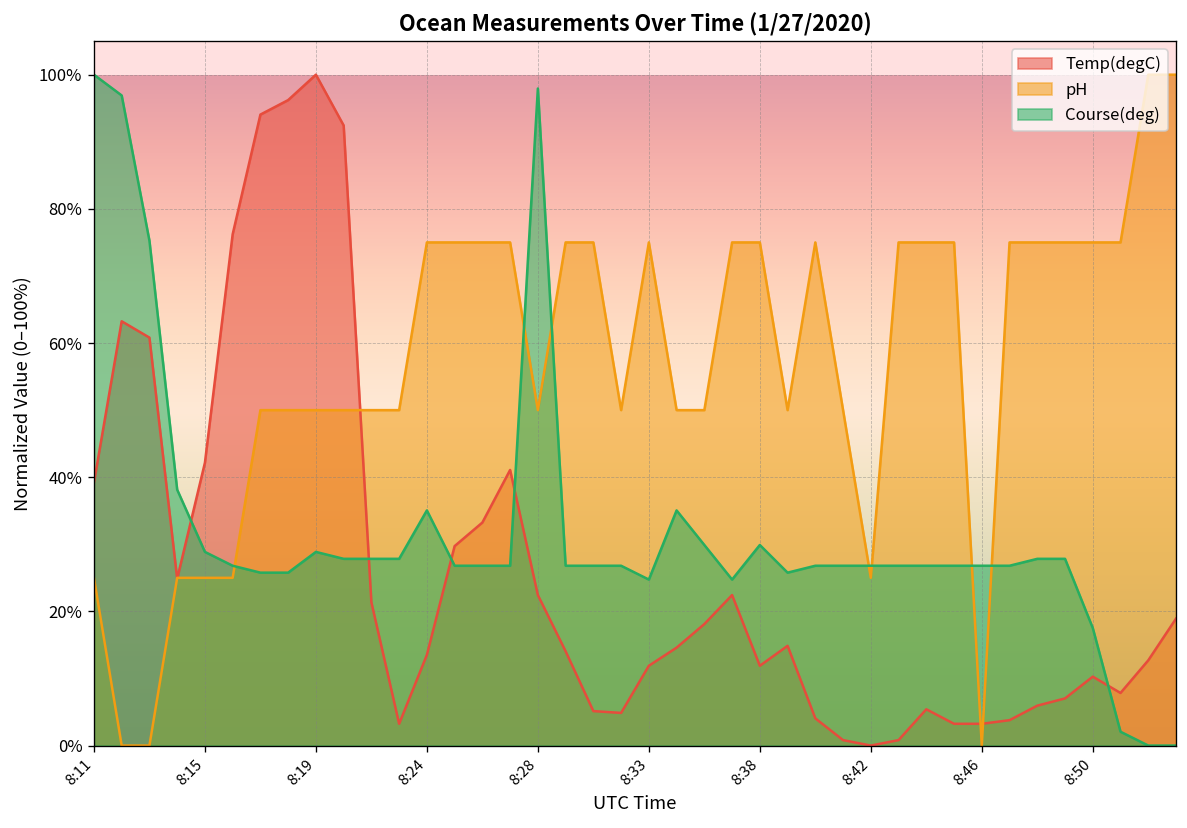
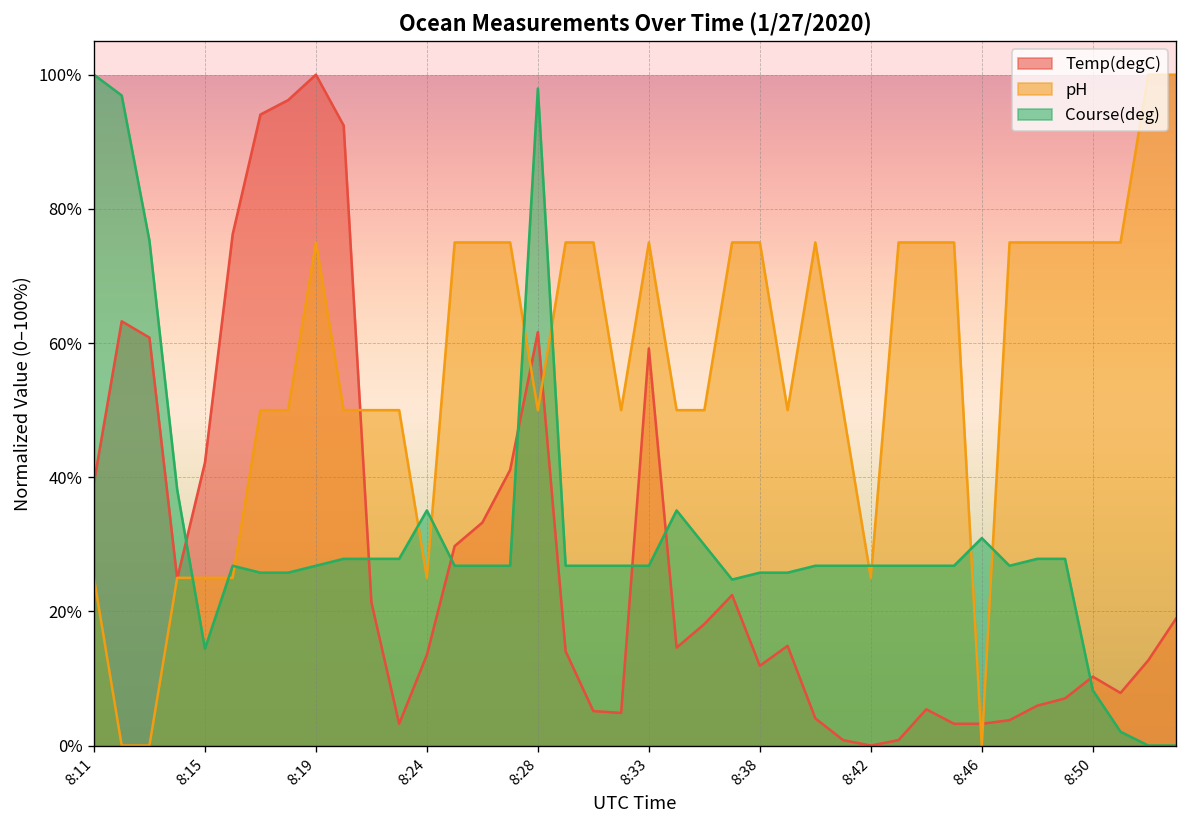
  {
    "Temp(degC)": {
      "8:11": "39%",
      "8:15": "42%",
      "8:19": "100%",
      "8:24": "14%",
-     "8:28": "22%",
-     "8:33": "12%",
+     "8:28": "62%",
+     "8:33": "59%",
      "8:38": "12%",
      "8:42": "0%",
      "8:46": "3%",
      "8:50": "10%"
    },
    "pH": {
      "8:11": "25%",
      "8:15": "25%",
-     "8:19": "50%",
-     "8:24": "75%",
+     "8:19": "75%",
+     "8:24": "25%",
      "8:28": "50%",
      "8:33": "75%",
      "8:38": "75%",
      "8:42": "25%",
      "8:46": "0%",
      "8:50": "75%"
    },
    "Course(deg)": {
      "8:11": "100%",
-     "8:15": "29%",
-     "8:19": "29%",
+     "8:15": "14%",
+     "8:19": "27%",
      "8:24": "35%",
      "8:28": "98%",
-     "8:33": "25%",
-     "8:38": "30%",
+     "8:33": "27%",
+     "8:38": "26%",
      "8:42": "27%",
-     "8:46": "27%",
-     "8:50": "18%"
+     "8:46": "31%",
+     "8:50": "8%"
    }
  }
